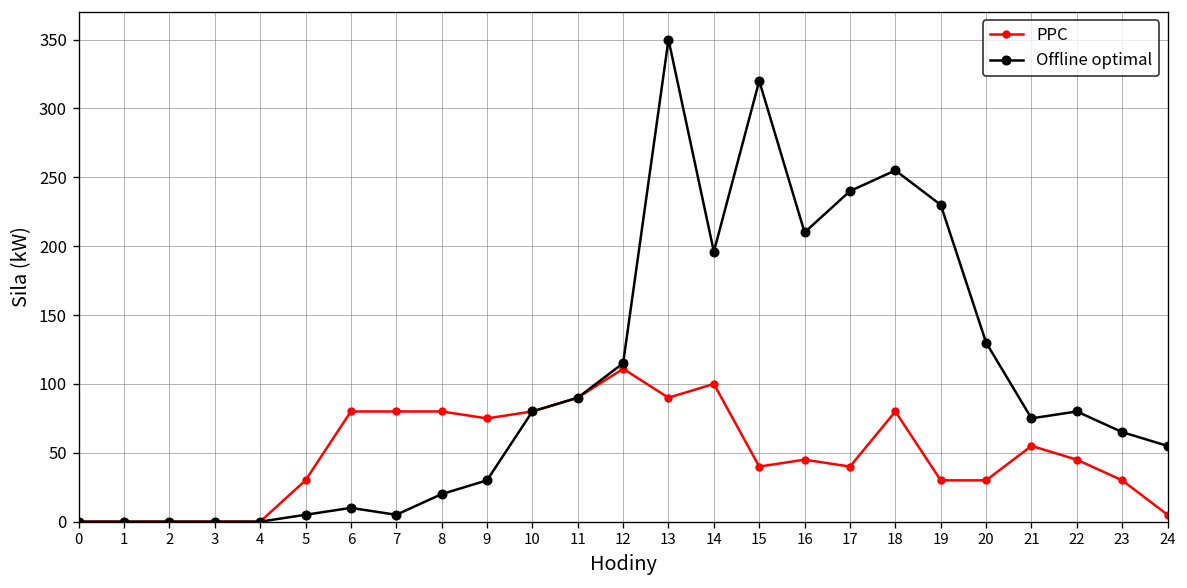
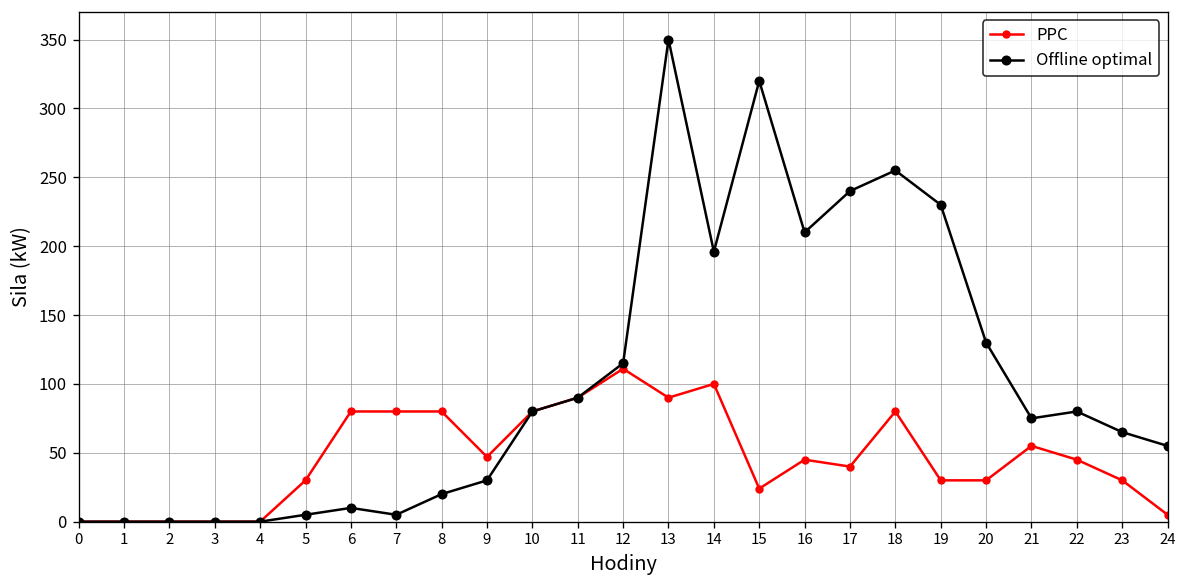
  {
    "PPC": {
      "5": 30,
      "6": 80,
      "7": 80,
      "8": 80,
-     "9": 75,
+     "9": 47,
      "12": 111,
      "13": 90,
      "14": 100,
-     "15": 40,
+     "15": 24,
      "16": 45,
      "17": 40,
      "18": 80,
      "19": 30,
      "20": 30,
      "21": 55,
      "22": 45,
      "23": 30,
      "24": 5
    },
    "Offline optimal": {
      "5": 5,
      "6": 10,
      "7": 5,
      "8": 20,
      "9": 30,
      "12": 115,
      "13": 350,
      "14": 196,
      "15": 320,
      "16": 210,
      "17": 240,
      "18": 255,
      "19": 230,
      "20": 130,
      "21": 75,
      "22": 80,
      "23": 65,
      "24": 55
    }
  }
